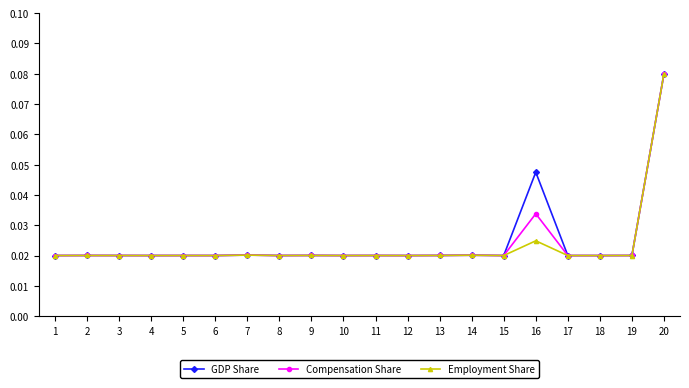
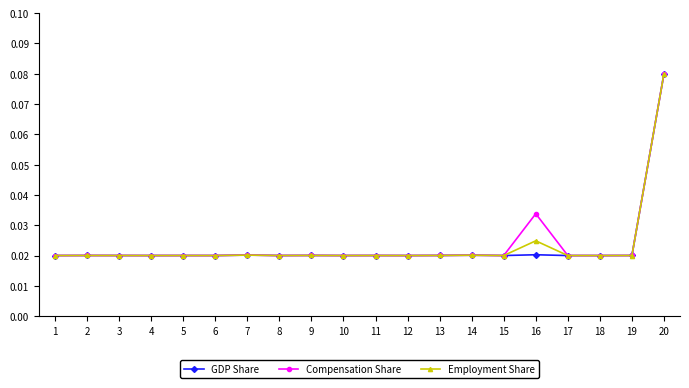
  {
    "GDP Share": {
-     "16": 0.048
+     "16": 0.020
    },
    "Compensation Share": {
      "16": 0.034
    },
    "Employment Share": {
      "16": 0.025
    }
  }
